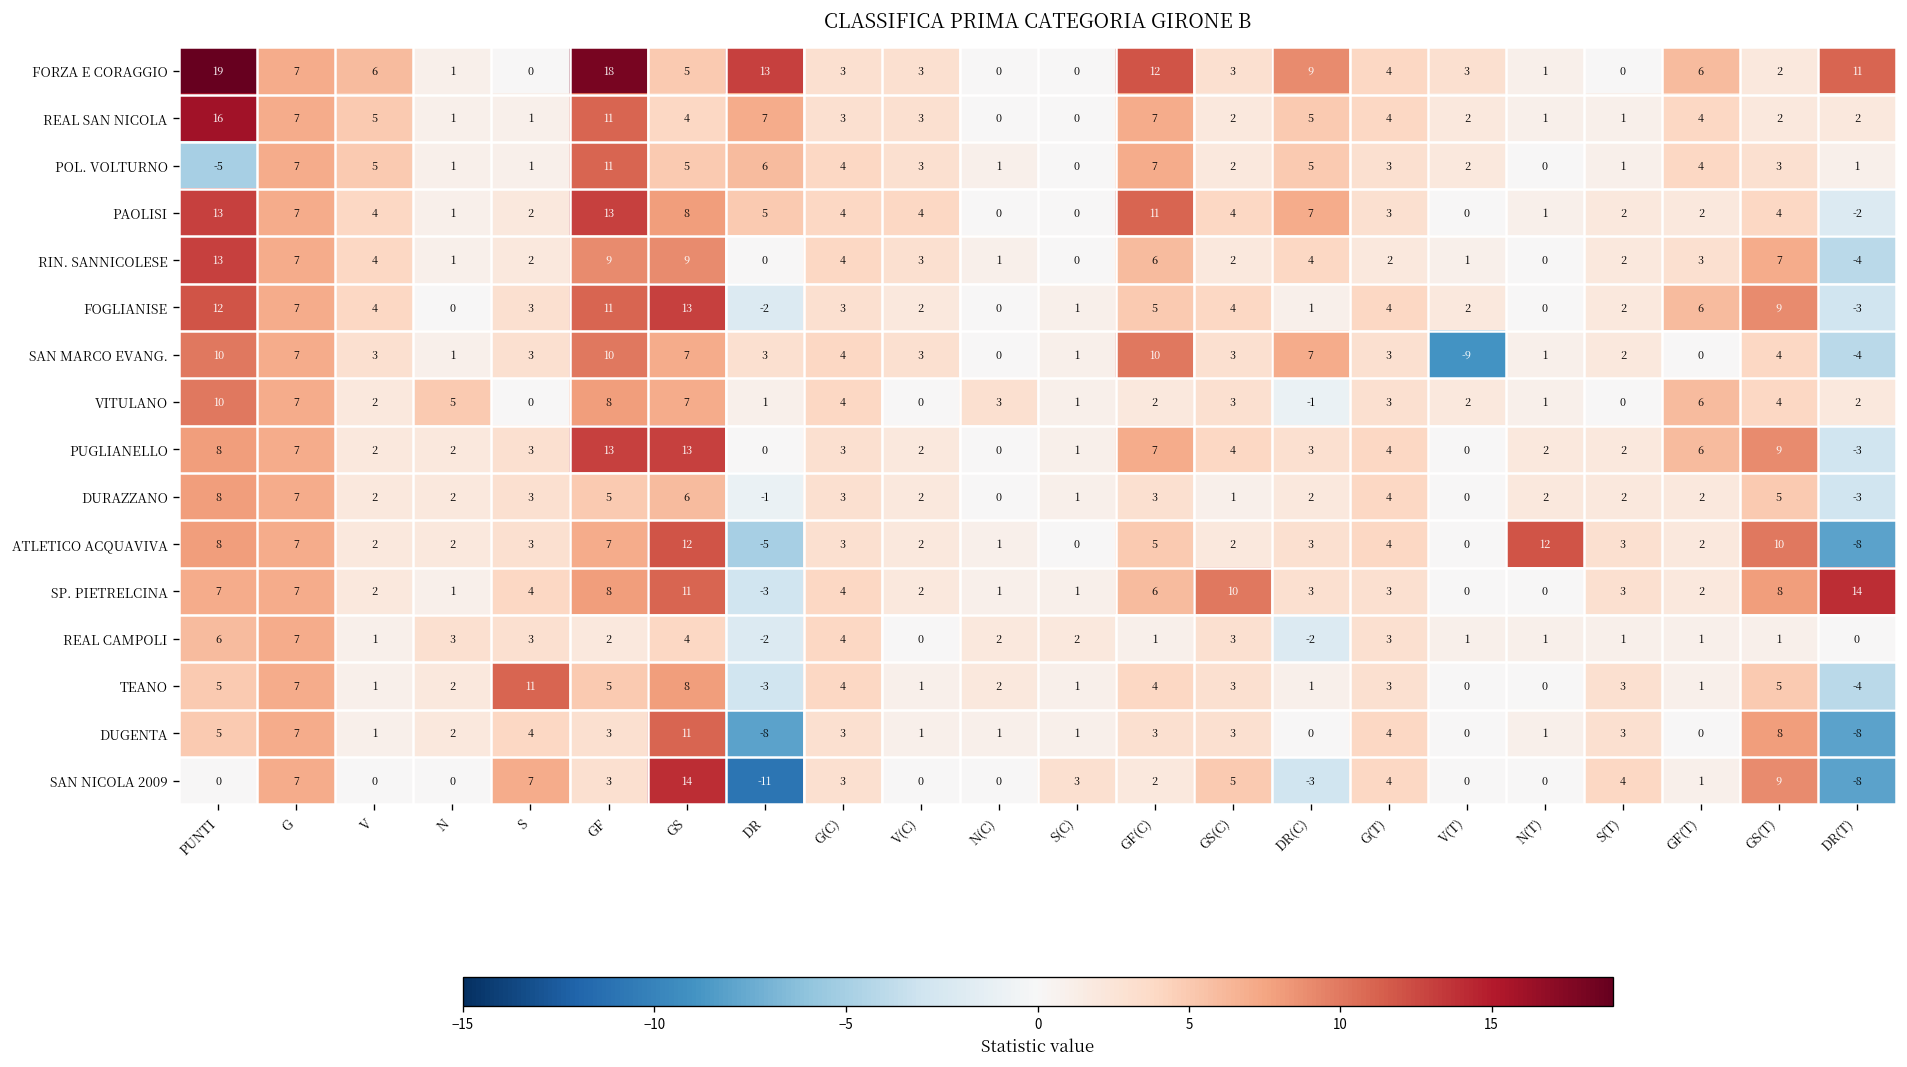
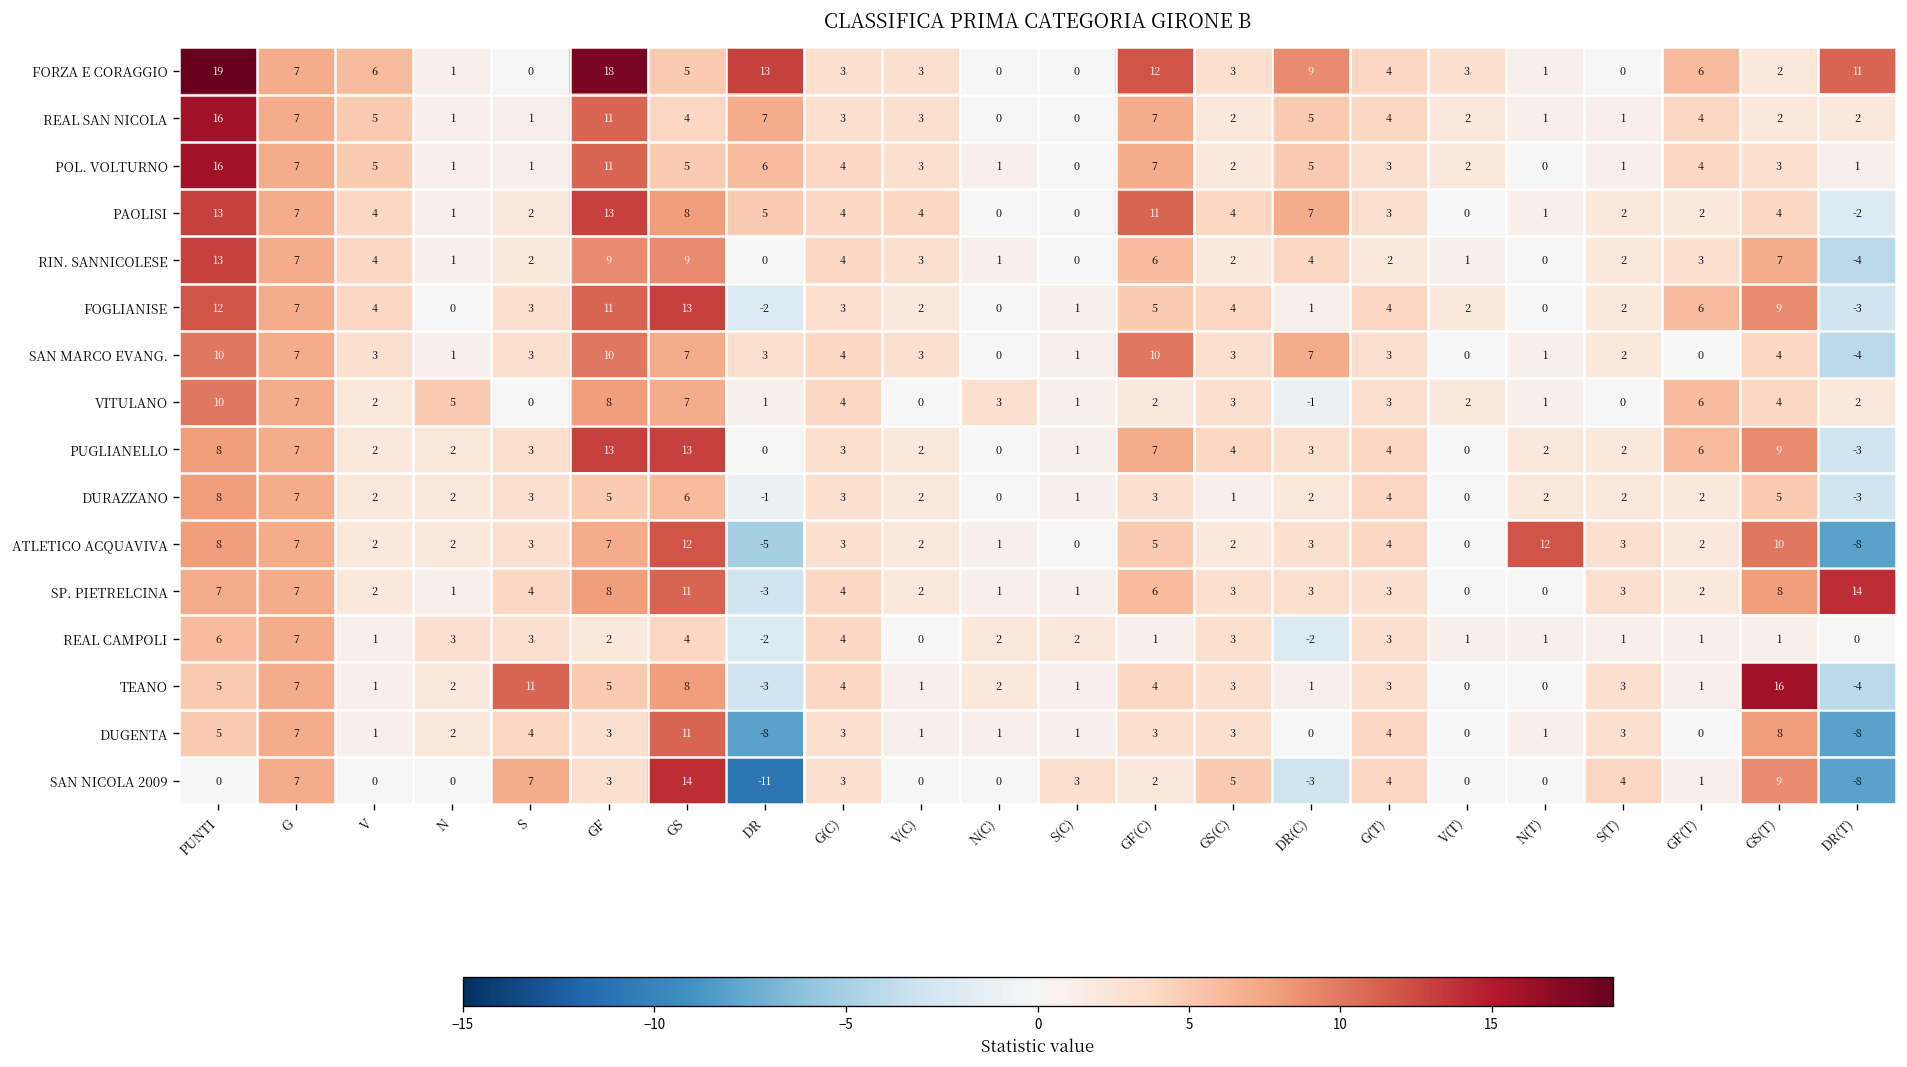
  {
    "POL. VOLTURNO": {
-     "PUNTI": -5,
+     "PUNTI": 16,
      "G": 7,
      "V": 5,
      "N": 1,
      "S": 1,
      "GF": 11,
      "GS": 5,
      "DR": 6,
      "G(C)": 4,
      "V(C)": 3,
      "N(C)": 1,
      "S(C)": 0,
      "GF(C)": 7,
      "GS(C)": 2,
      "DR(C)": 5,
      "G(T)": 3,
      "V(T)": 2,
      "N(T)": 0,
      "S(T)": 1,
      "GF(T)": 4,
      "GS(T)": 3,
      "DR(T)": 1
    },
    "SAN MARCO EVANG.": {
      "PUNTI": 10,
      "G": 7,
      "V": 3,
      "N": 1,
      "S": 3,
      "GF": 10,
      "GS": 7,
      "DR": 3,
      "G(C)": 4,
      "V(C)": 3,
      "N(C)": 0,
      "S(C)": 1,
      "GF(C)": 10,
      "GS(C)": 3,
      "DR(C)": 7,
      "G(T)": 3,
-     "V(T)": -9,
+     "V(T)": 0,
      "N(T)": 1,
      "S(T)": 2,
      "GF(T)": 0,
      "GS(T)": 4,
      "DR(T)": -4
    },
    "SP. PIETRELCINA": {
      "PUNTI": 7,
      "G": 7,
      "V": 2,
      "N": 1,
      "S": 4,
      "GF": 8,
      "GS": 11,
      "DR": -3,
      "G(C)": 4,
      "V(C)": 2,
      "N(C)": 1,
      "S(C)": 1,
      "GF(C)": 6,
-     "GS(C)": 10,
+     "GS(C)": 3,
      "DR(C)": 3,
      "G(T)": 3,
      "V(T)": 0,
      "N(T)": 0,
      "S(T)": 3,
      "GF(T)": 2,
      "GS(T)": 8,
      "DR(T)": 14
    },
    "TEANO": {
      "PUNTI": 5,
      "G": 7,
      "V": 1,
      "N": 2,
      "S": 11,
      "GF": 5,
      "GS": 8,
      "DR": -3,
      "G(C)": 4,
      "V(C)": 1,
      "N(C)": 2,
      "S(C)": 1,
      "GF(C)": 4,
      "GS(C)": 3,
      "DR(C)": 1,
      "G(T)": 3,
      "V(T)": 0,
      "N(T)": 0,
      "S(T)": 3,
      "GF(T)": 1,
-     "GS(T)": 5,
+     "GS(T)": 16,
      "DR(T)": -4
    }
  }
